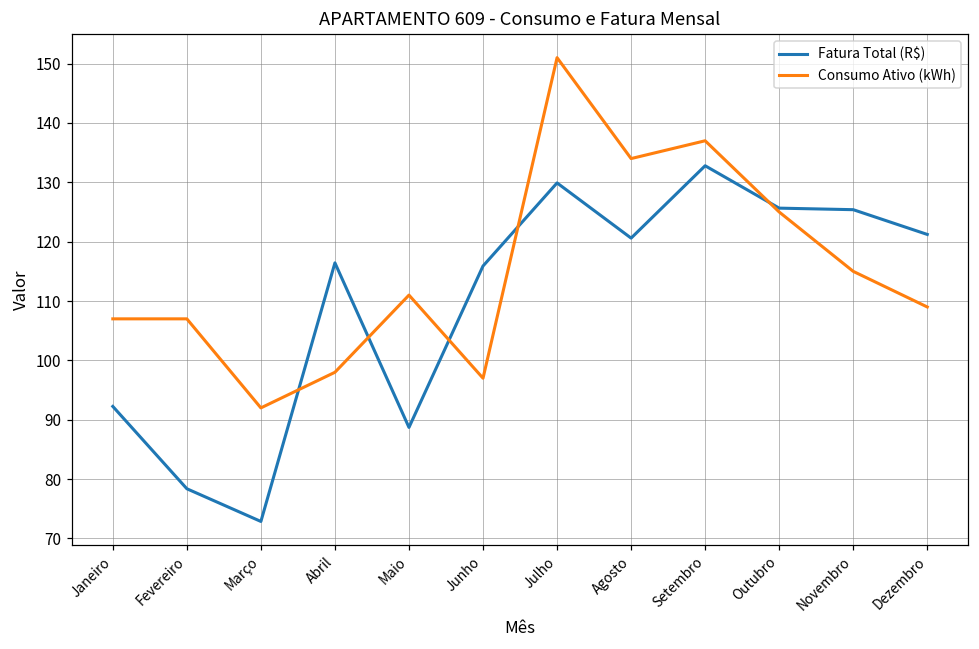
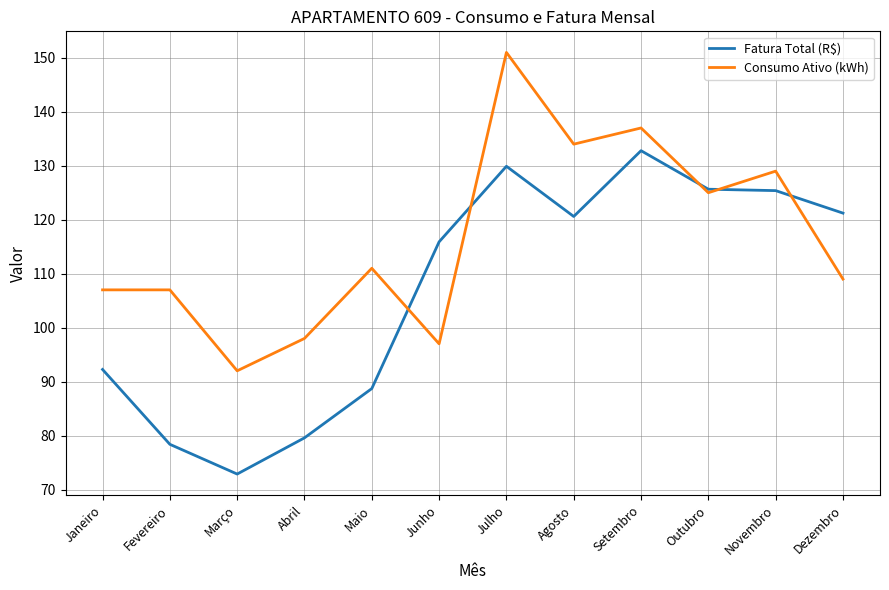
  {
    "Fatura Total (R$)": {
      "Janeiro": 92,
      "Fevereiro": 78,
      "Março": 73,
-     "Abril": 116,
+     "Abril": 80,
      "Maio": 89,
      "Junho": 116,
      "Julho": 130,
      "Agosto": 121,
      "Setembro": 133,
      "Outubro": 126,
      "Novembro": 125,
      "Dezembro": 121
    },
    "Consumo Ativo (kWh)": {
      "Janeiro": 107,
      "Fevereiro": 107,
      "Março": 92,
      "Abril": 98,
      "Maio": 111,
      "Junho": 97,
      "Julho": 151,
      "Agosto": 134,
      "Setembro": 137,
      "Outubro": 125,
-     "Novembro": 115,
+     "Novembro": 129,
      "Dezembro": 109
    }
  }
